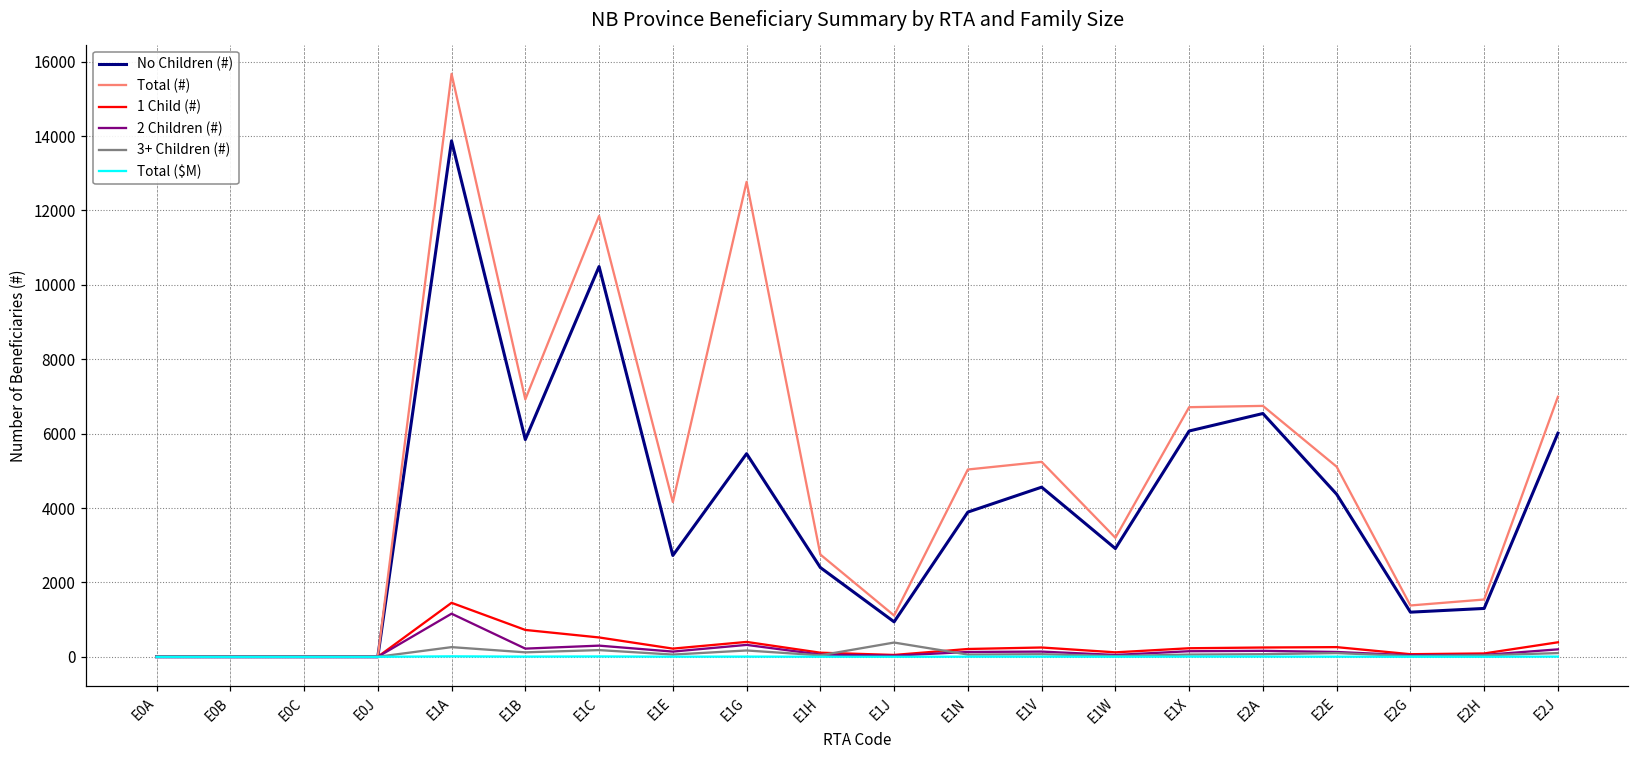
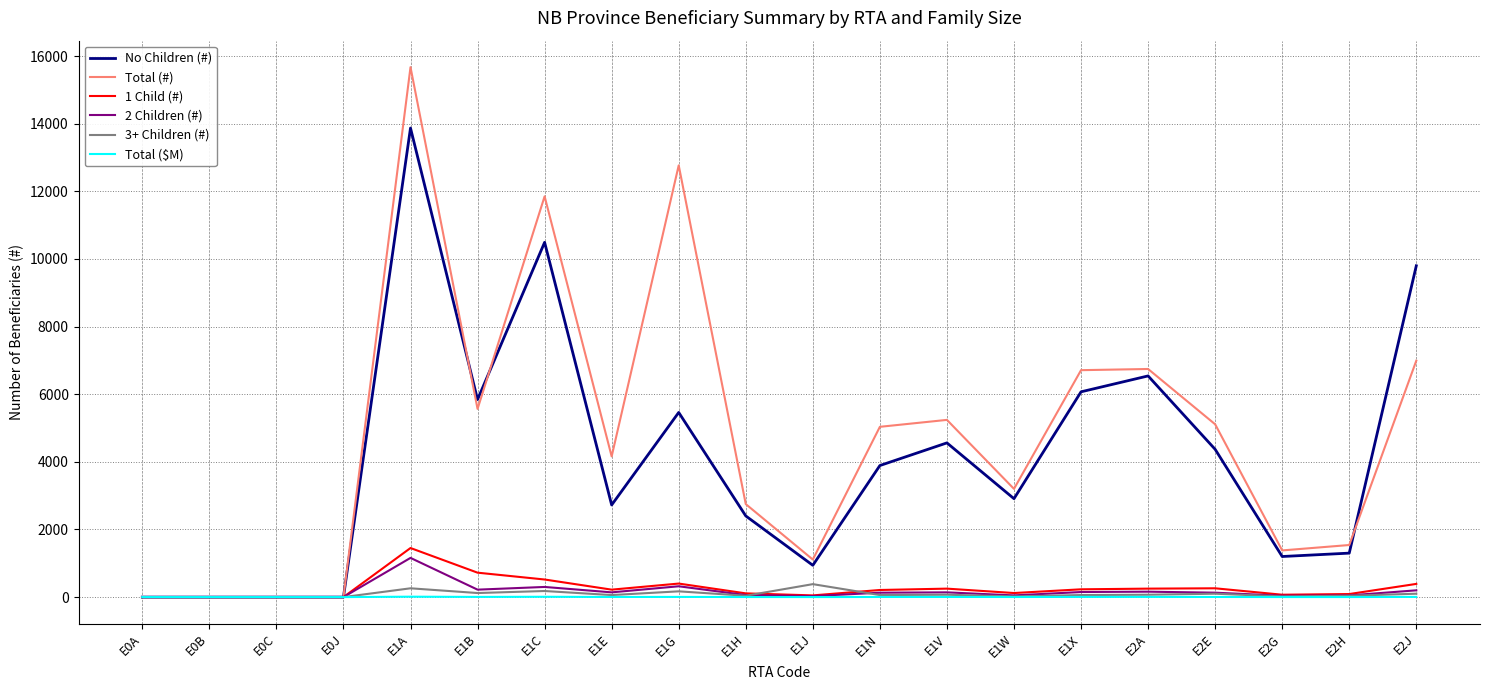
  {
    "No Children (#)": {
      "E1A": 13900,
      "E1B": 5800,
      "E1C": 10500,
      "E1E": 2700,
      "E1G": 5500,
      "E1H": 2400,
      "E1J": 900,
      "E1N": 3900,
      "E1V": 4600,
      "E1W": 2900,
      "E1X": 6100,
      "E2A": 6500,
      "E2E": 4400,
      "E2G": 1200,
      "E2H": 1300,
-     "E2J": 6000
+     "E2J": 9800
    },
    "Total (#)": {
      "E1A": 15700,
-     "E1B": 6900,
+     "E1B": 5600,
      "E1C": 11900,
      "E1E": 4200,
      "E1G": 12800,
      "E1H": 2800,
      "E1J": 1100,
      "E1N": 5000,
      "E1V": 5200,
      "E1W": 3200,
      "E1X": 6700,
      "E2A": 6700,
      "E2E": 5100,
      "E2G": 1400,
      "E2H": 1500,
      "E2J": 7000
    },
    "1 Child (#)": {
      "E1A": 1500,
      "E1B": 700,
      "E1C": 500,
      "E1E": 200,
      "E1G": 400,
      "E1N": 200,
      "E1V": 300,
      "E1X": 200,
      "E2A": 300,
      "E2E": 300,
      "E2J": 400
    },
    "2 Children (#)": {
      "E1A": 1200,
      "E1B": 200,
      "E1C": 300,
      "E1E": 100,
      "E1G": 300,
      "E1X": 200,
      "E2A": 200,
      "E2J": 200
    },
    "3+ Children (#)": {
      "E1A": 300,
      "E1B": 100,
      "E1C": 200,
      "E1G": 200,
      "E1J": 400,
      "E2J": 100
    },
    "Total ($M)": {
      "E1A": 0,
      "E1B": 0,
      "E1C": 0,
      "E1G": 0,
      "E2E": 0,
      "E2J": 0
    }
  }
